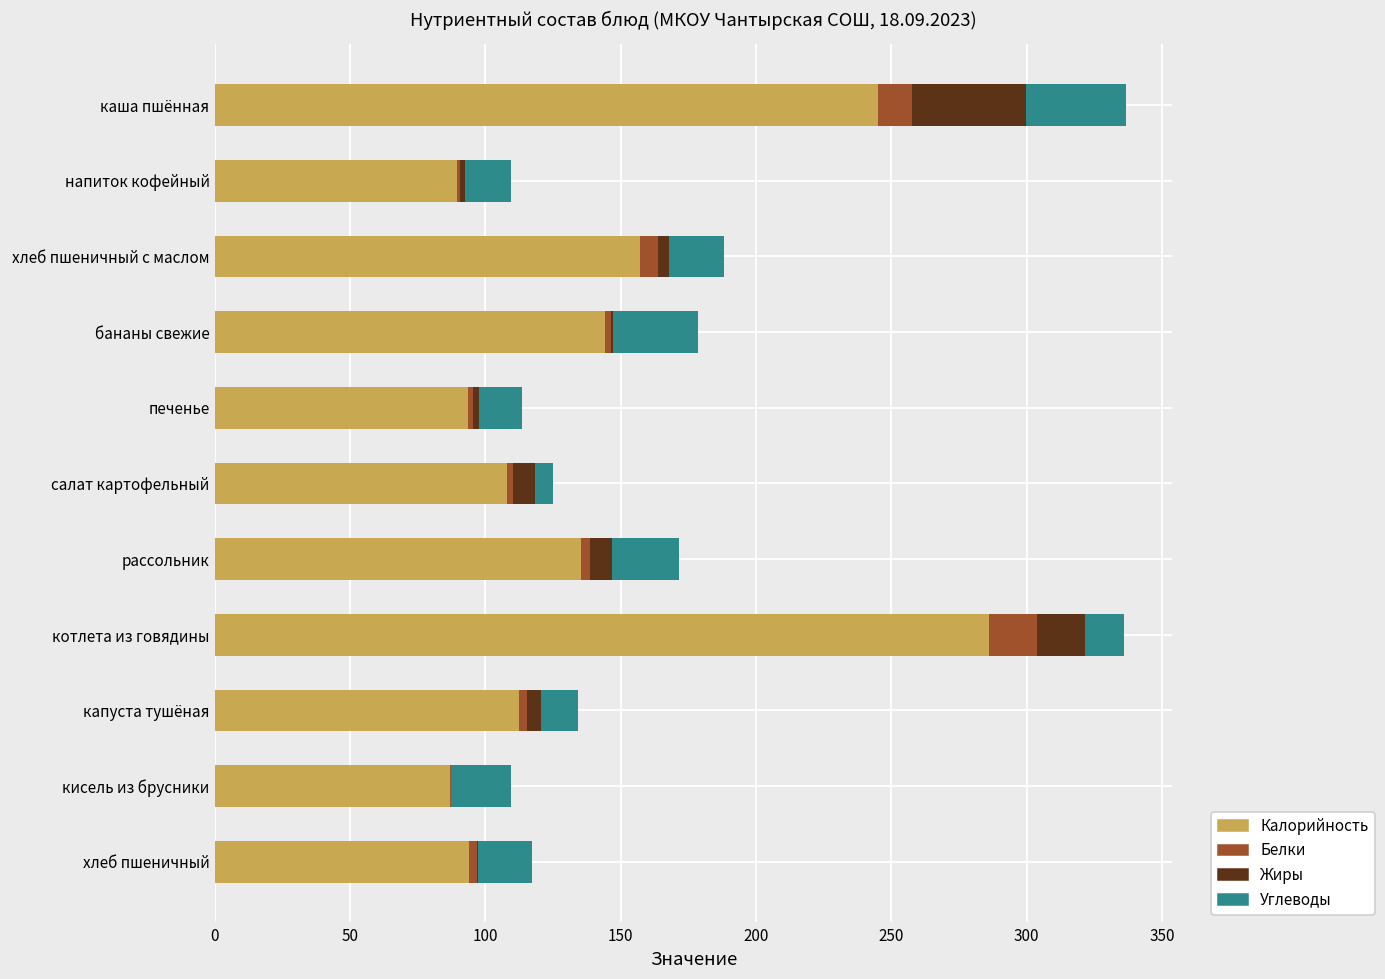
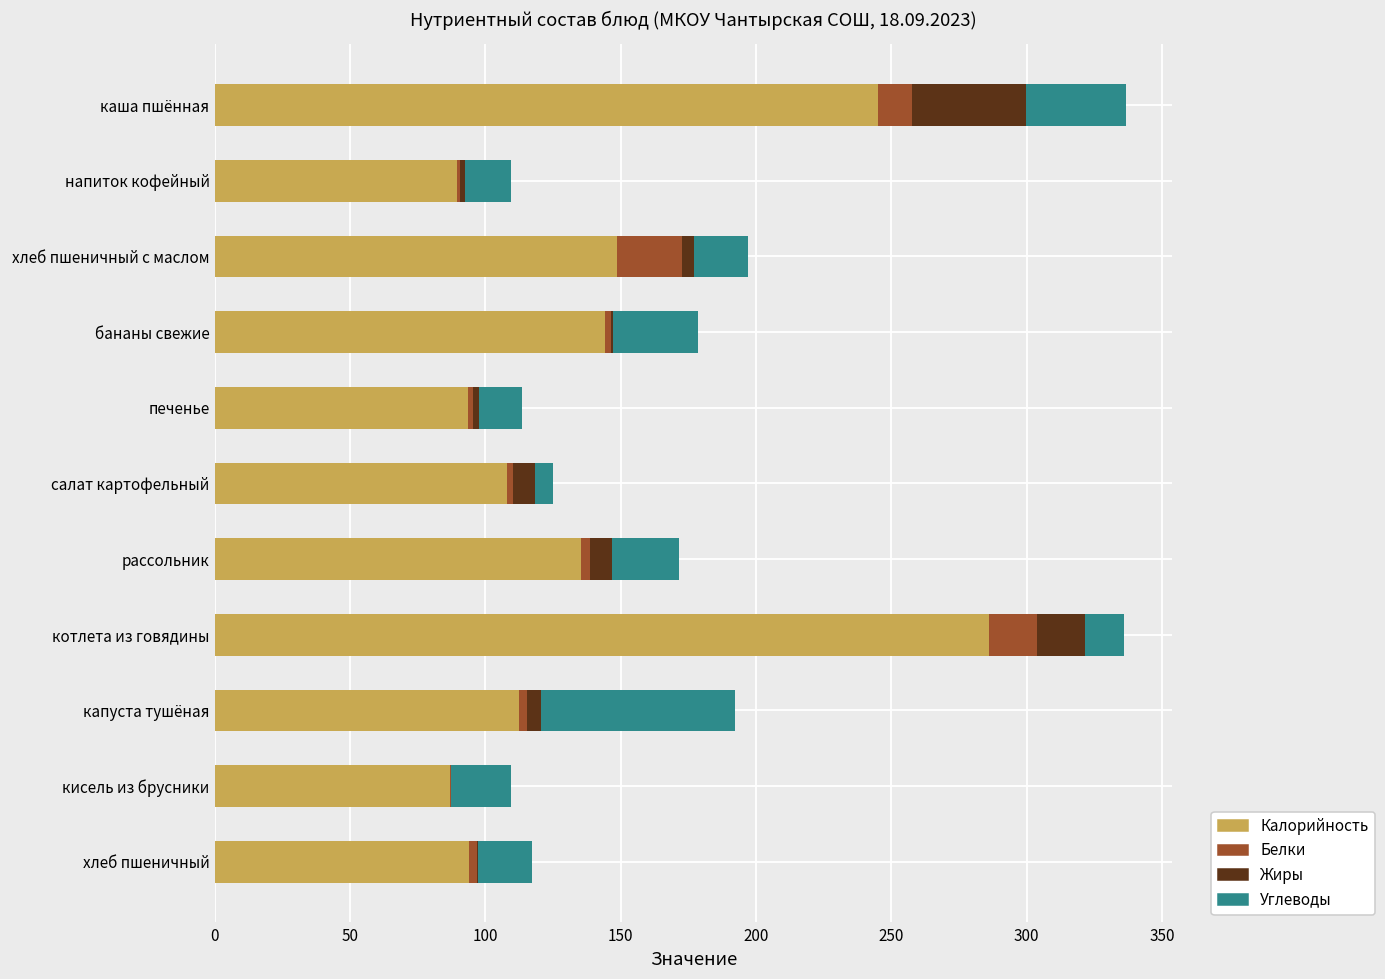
  {
    "Калорийность": {
      "каша пшённая": 245,
      "напиток кофейный": 89,
-     "хлеб пшеничный с маслом": 157,
+     "хлеб пшеничный с маслом": 149,
      "бананы свежие": 144,
      "печенье": 93,
      "салат картофельный": 108,
      "рассольник": 135,
      "котлета из говядины": 286,
      "капуста тушёная": 113,
      "кисель из брусники": 87,
      "хлеб пшеничный": 94
    },
    "Белки": {
      "каша пшённая": 13,
      "напиток кофейный": 1,
-     "хлеб пшеничный с маслом": 7,
+     "хлеб пшеничный с маслом": 24,
      "бананы свежие": 2,
      "печенье": 2,
      "салат картофельный": 2,
      "рассольник": 3,
      "котлета из говядины": 18,
      "капуста тушёная": 3,
      "хлеб пшеничный": 3
    },
    "Жиры": {
      "каша пшённая": 42,
      "напиток кофейный": 2,
      "хлеб пшеничный с маслом": 4,
      "печенье": 2,
      "салат картофельный": 8,
      "рассольник": 8,
      "котлета из говядины": 18,
      "капуста тушёная": 5
    },
    "Углеводы": {
      "каша пшённая": 37,
      "напиток кофейный": 17,
      "хлеб пшеничный с маслом": 20,
      "бананы свежие": 32,
      "печенье": 16,
      "салат картофельный": 7,
      "рассольник": 25,
      "котлета из говядины": 14,
-     "капуста тушёная": 14,
+     "капуста тушёная": 72,
      "кисель из брусники": 22,
      "хлеб пшеничный": 20
    }
  }
